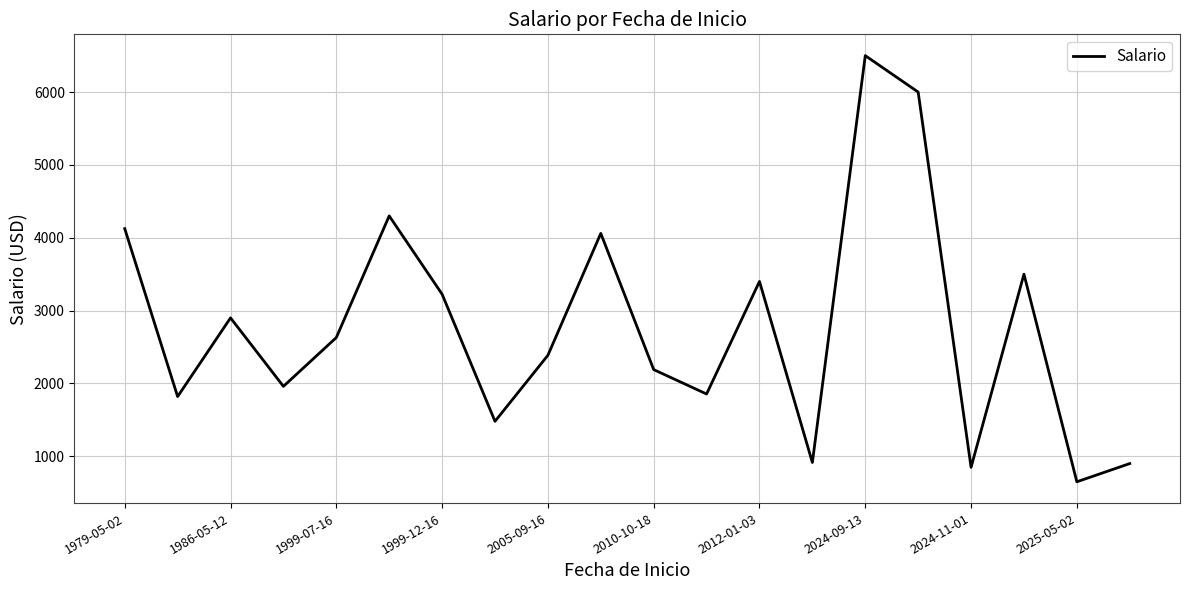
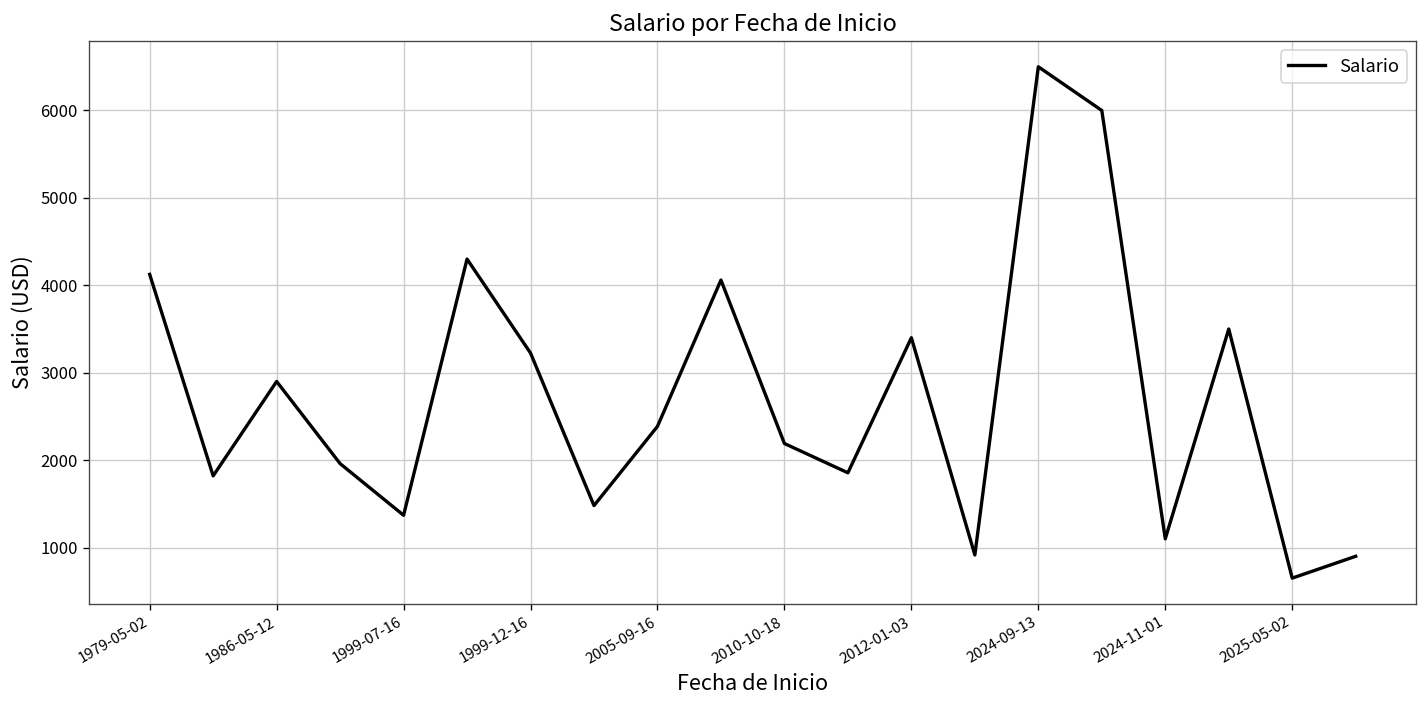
  {
    "1979-05-02": 4100,
-   "1999-07-16": 2600,
+   "1999-07-16": 1400,
    "2005-09-16": 2400,
    "2024-09-13": 6500,
-   "2024-11-01": 800
+   "2024-11-01": 1100
  }
